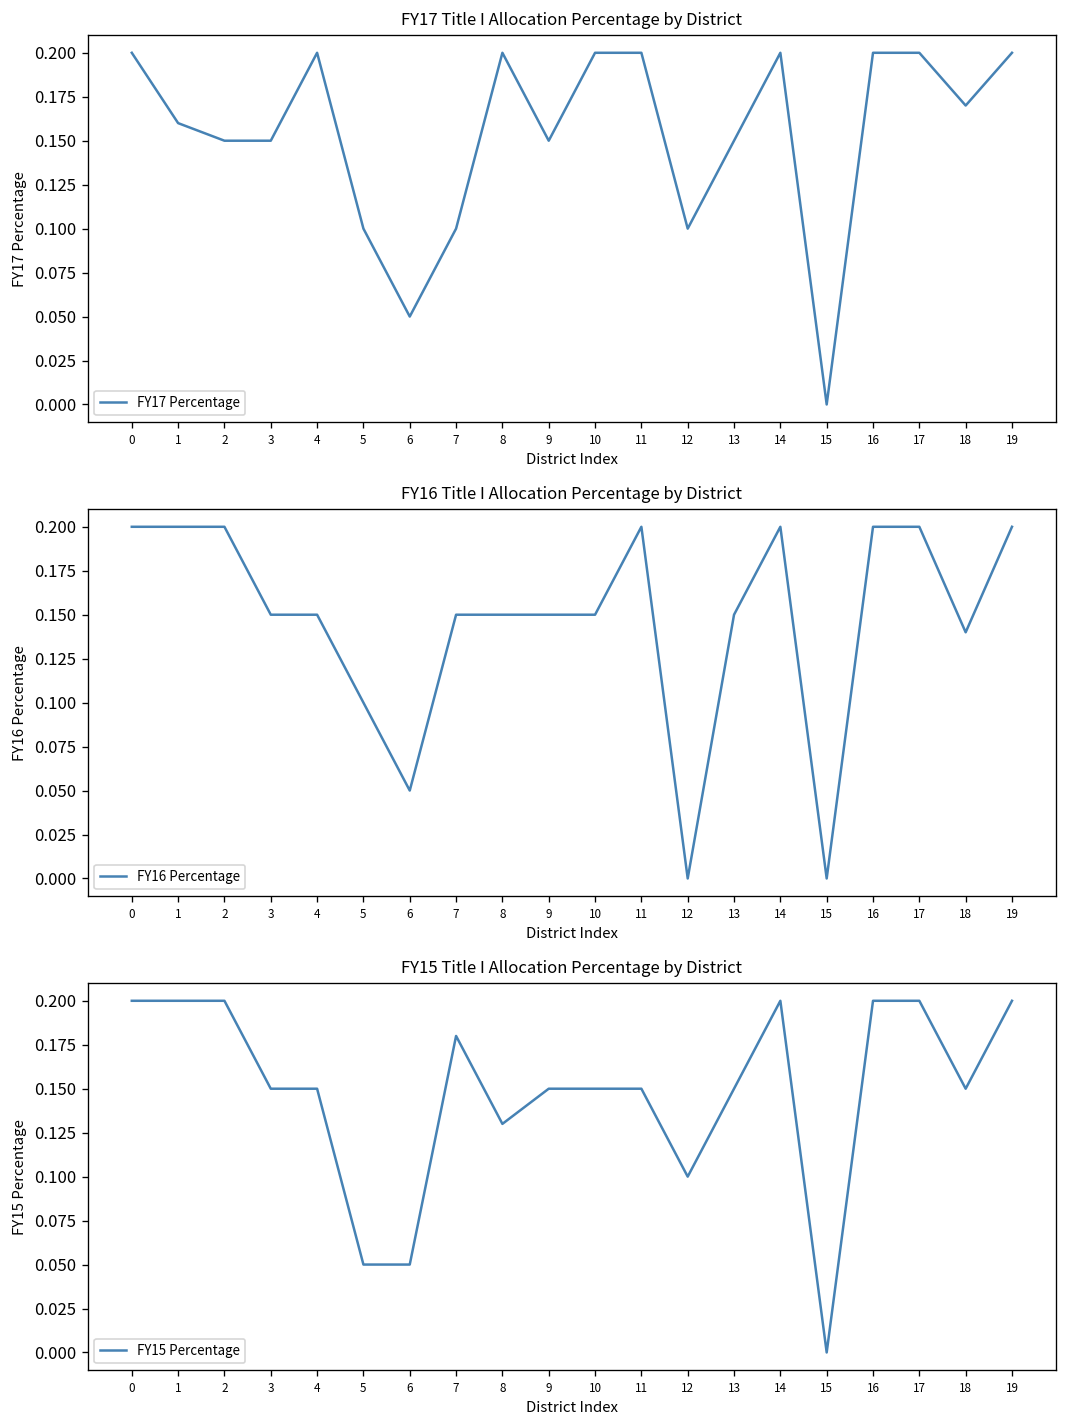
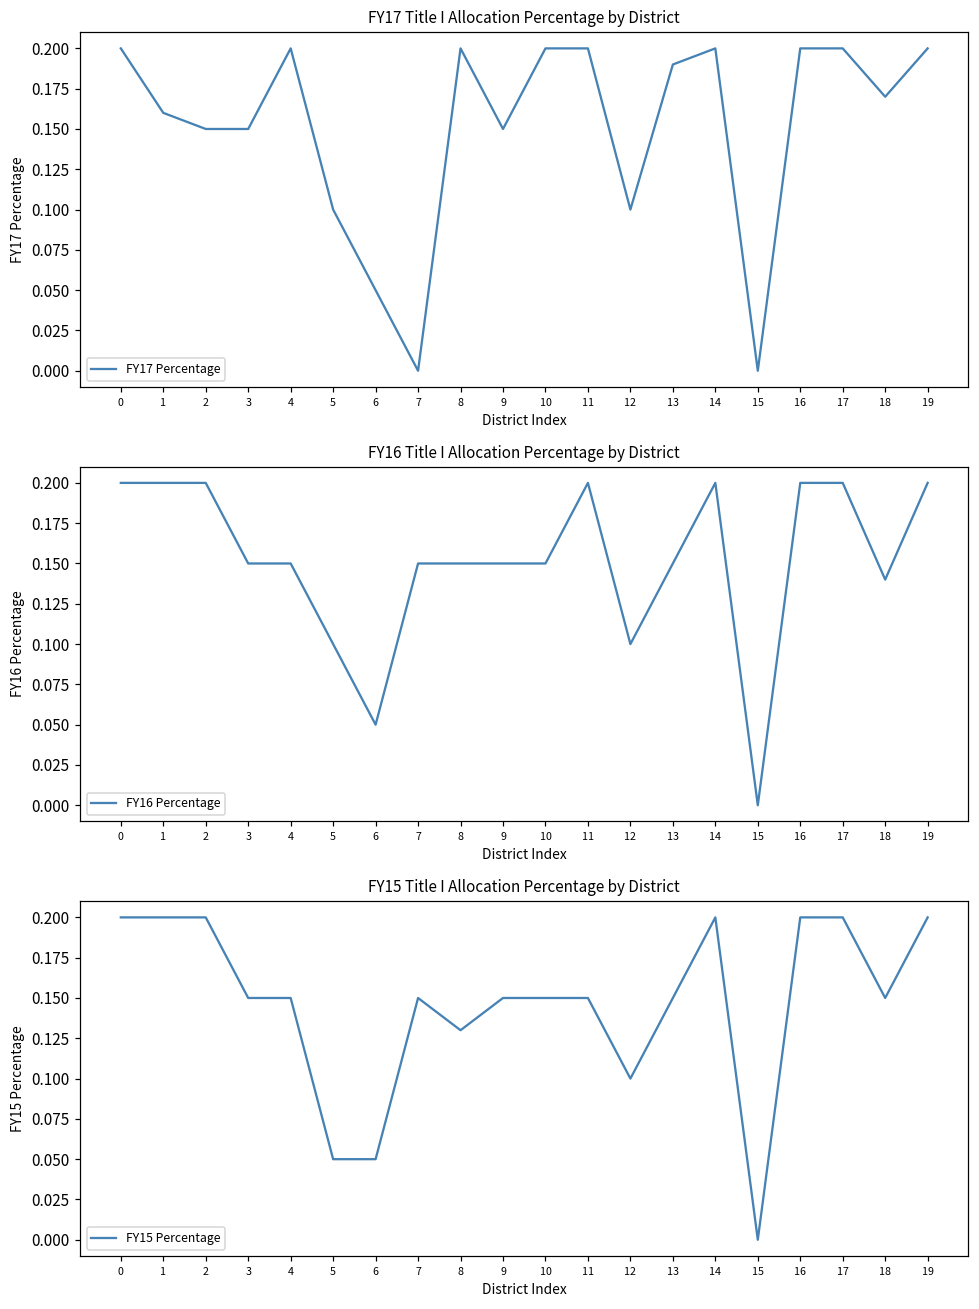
  {
    "FY17 Title I Allocation Percentage by District": {
      "0": 0.20,
      "1": 0.16,
      "2": 0.15,
      "3": 0.15,
      "4": 0.20,
      "5": 0.10,
      "6": 0.05,
-     "7": 0.1,
+     "7": 0.0,
      "8": 0.20,
      "9": 0.15,
      "10": 0.20,
      "11": 0.20,
      "12": 0.10,
-     "13": 0.15,
+     "13": 0.19,
      "14": 0.20,
      "15": 0.00,
      "16": 0.20,
      "17": 0.20,
      "18": 0.17,
      "19": 0.20
    },
    "FY16 Title I Allocation Percentage by District": {
      "0": 0.2,
      "1": 0.2,
      "2": 0.2,
      "3": 0.150,
      "4": 0.150,
      "5": 0.1,
      "6": 0.050,
      "7": 0.150,
      "8": 0.150,
      "9": 0.150,
      "10": 0.150,
      "11": 0.2,
-     "12": 0.0,
+     "12": 0.1,
      "13": 0.150,
      "14": 0.2,
      "15": 0.0,
      "16": 0.2,
      "17": 0.2,
      "18": 0.140,
      "19": 0.2
    },
    "FY15 Title I Allocation Percentage by District": {
      "0": 0.20,
      "1": 0.20,
      "2": 0.20,
      "3": 0.15,
      "4": 0.15,
      "5": 0.05,
      "6": 0.05,
-     "7": 0.18,
+     "7": 0.15,
      "8": 0.13,
      "9": 0.15,
      "10": 0.15,
      "11": 0.15,
      "12": 0.10,
      "13": 0.15,
      "14": 0.20,
      "15": 0.00,
      "16": 0.20,
      "17": 0.20,
      "18": 0.15,
      "19": 0.20
    }
  }
